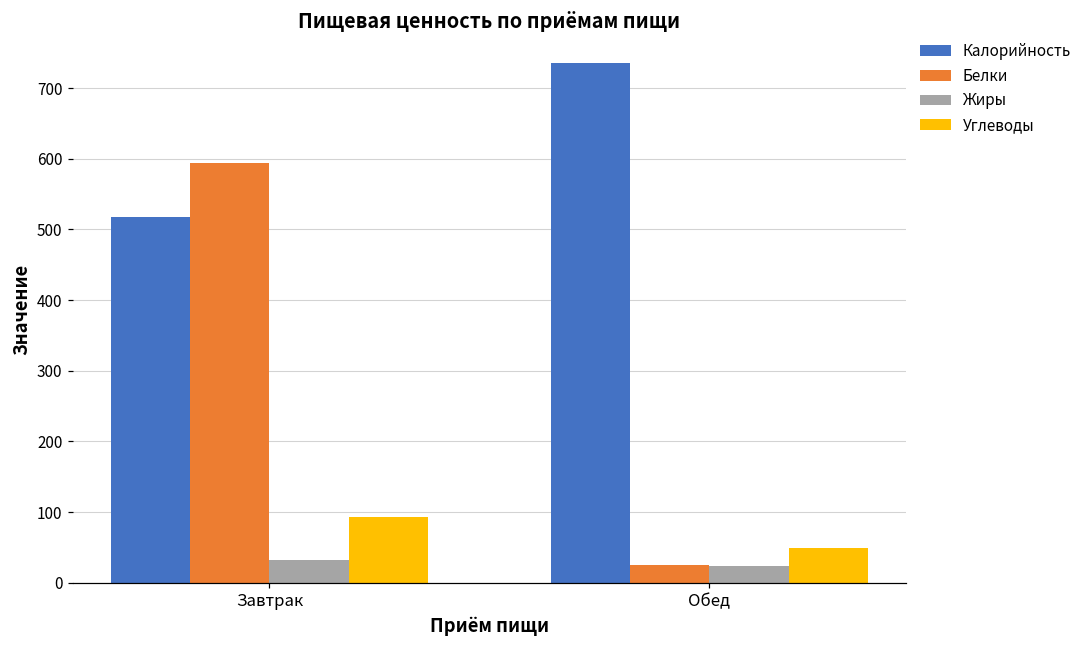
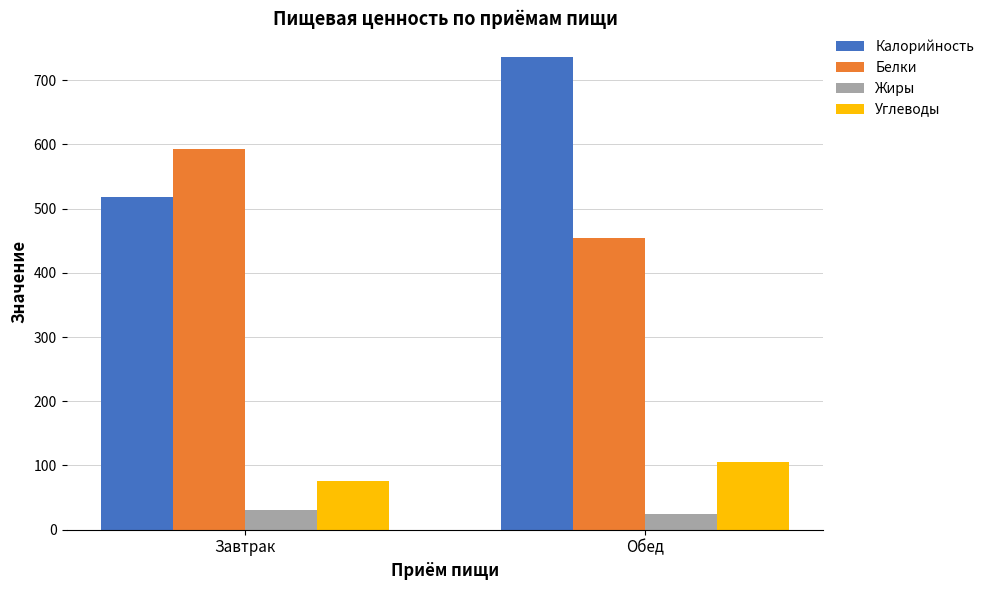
  {
    "Калорийность": {
      "Завтрак": 520,
      "Обед": 740
    },
    "Белки": {
      "Завтрак": 590,
-     "Обед": 30
+     "Обед": 450
    },
    "Жиры": {
      "Завтрак": 30,
      "Обед": 20
    },
    "Углеводы": {
-     "Завтрак": 90,
-     "Обед": 50
+     "Завтрак": 80,
+     "Обед": 110
    }
  }
